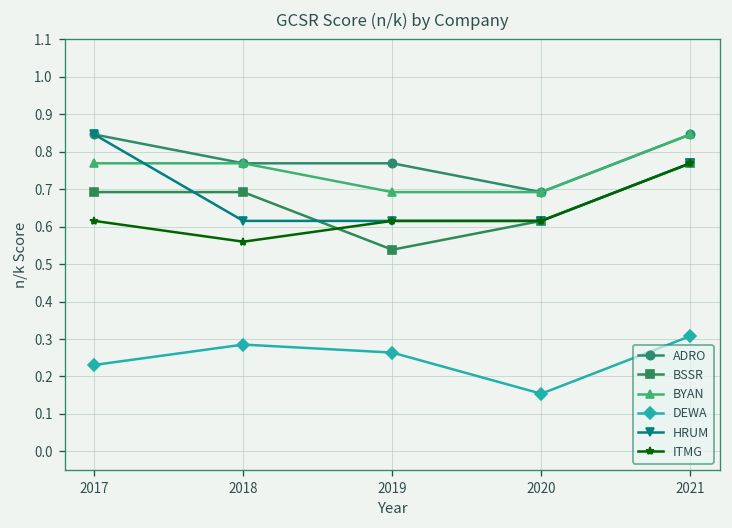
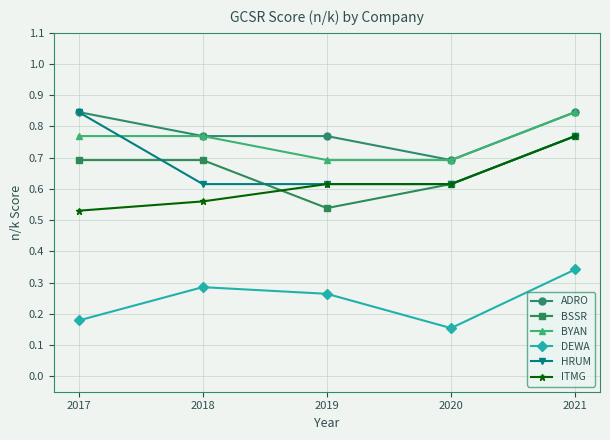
  {
    "DEWA": {
-     "2017": 0.23,
+     "2017": 0.18,
      "2018": 0.29,
      "2019": 0.26,
      "2020": 0.15,
-     "2021": 0.31
+     "2021": 0.34
    },
    "ITMG": {
-     "2017": 0.62,
+     "2017": 0.53,
      "2018": 0.56
    }
  }
